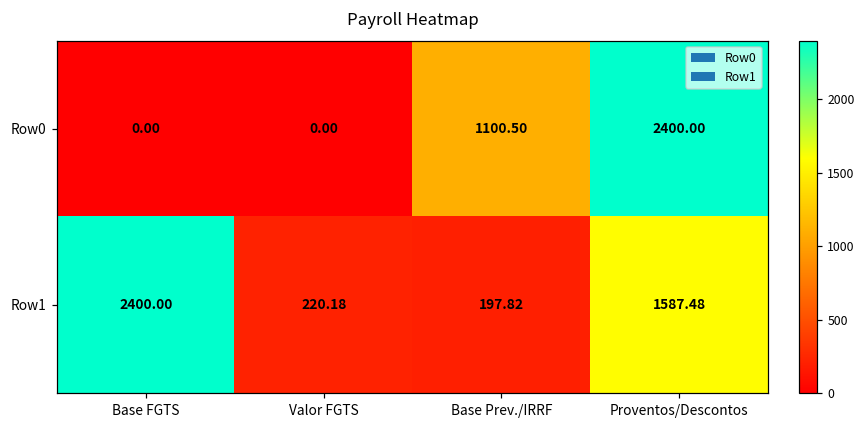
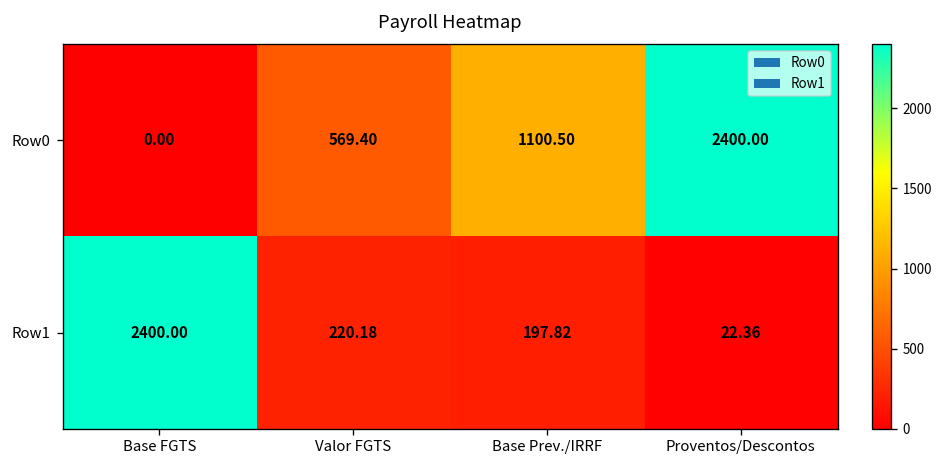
  {
    "Row0": {
      "Base FGTS": 0.00,
-     "Valor FGTS": 0.00,
+     "Valor FGTS": 569.40,
      "Base Prev./IRRF": 1100.50,
      "Proventos/Descontos": 2400.00
    },
    "Row1": {
      "Base FGTS": 2400.00,
      "Valor FGTS": 220.18,
      "Base Prev./IRRF": 197.82,
-     "Proventos/Descontos": 1587.48
+     "Proventos/Descontos": 22.36
    }
  }
